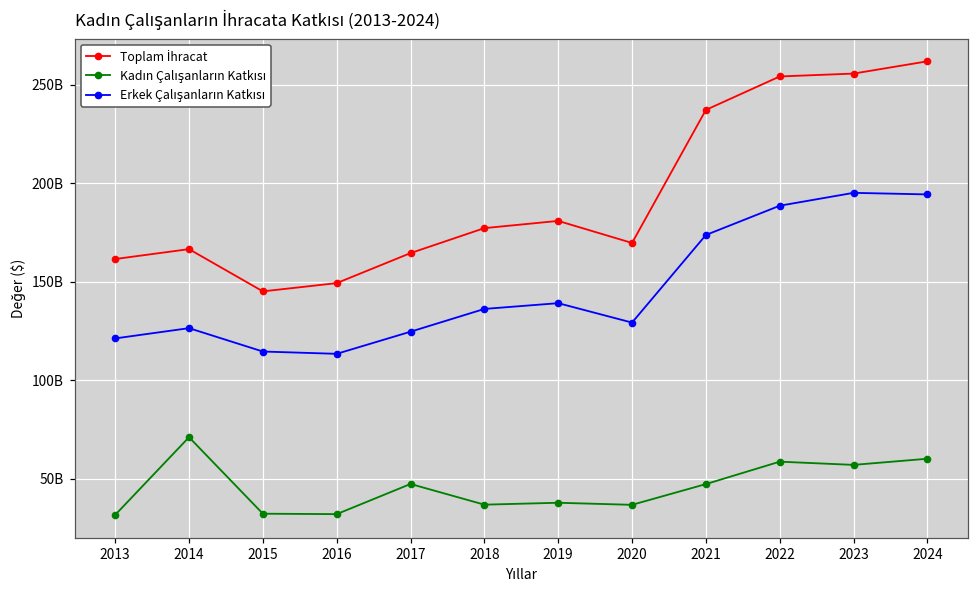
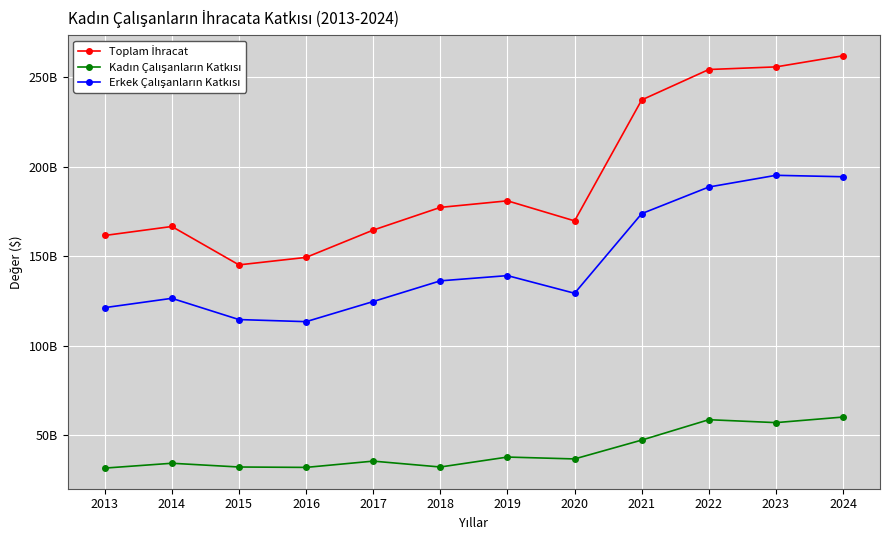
  {
    "Toplam İhracat": {
      "2013": 161000000000,
      "2014": 167000000000,
      "2015": 145000000000,
      "2016": 149000000000,
      "2017": 164000000000,
      "2018": 177000000000,
      "2019": 181000000000,
      "2020": 170000000000,
      "2021": 237000000000,
      "2022": 254000000000,
      "2023": 256000000000,
      "2024": 262000000000
    },
    "Kadın Çalışanların Katkısı": {
      "2013": 32000000000,
-     "2014": 71000000000,
+     "2014": 34000000000,
      "2015": 32000000000,
      "2016": 32000000000,
-     "2017": 47000000000,
-     "2018": 37000000000,
+     "2017": 35000000000,
+     "2018": 32000000000,
      "2019": 38000000000,
      "2020": 37000000000,
      "2021": 47000000000,
      "2022": 59000000000,
      "2023": 57000000000,
      "2024": 60000000000
    },
    "Erkek Çalışanların Katkısı": {
      "2013": 121000000000,
      "2014": 126000000000,
      "2015": 115000000000,
      "2016": 113000000000,
      "2017": 125000000000,
      "2018": 136000000000,
      "2019": 139000000000,
      "2020": 129000000000,
      "2021": 174000000000,
      "2022": 189000000000,
      "2023": 195000000000,
      "2024": 194000000000
    }
  }
